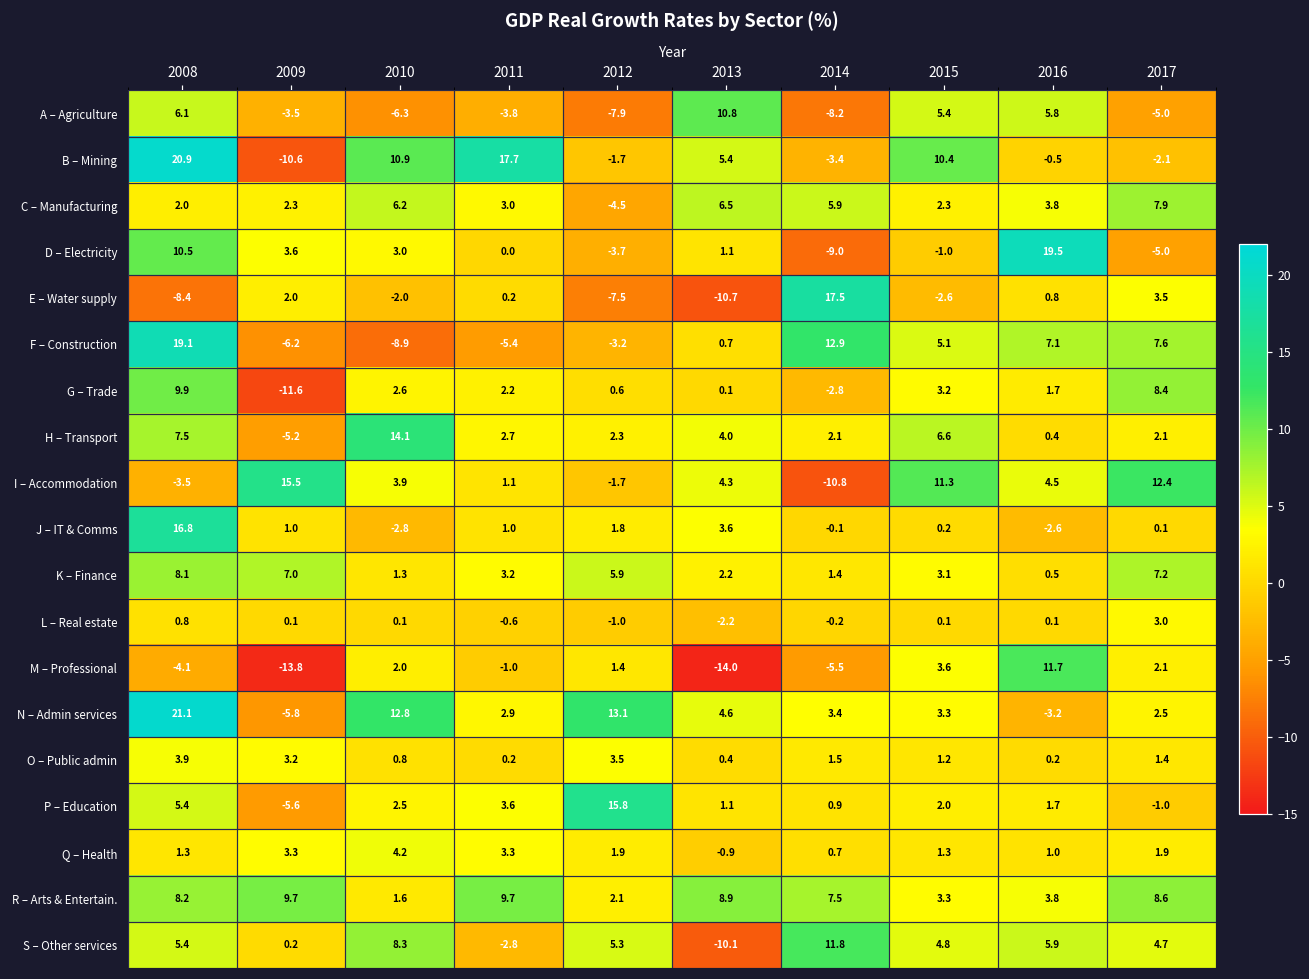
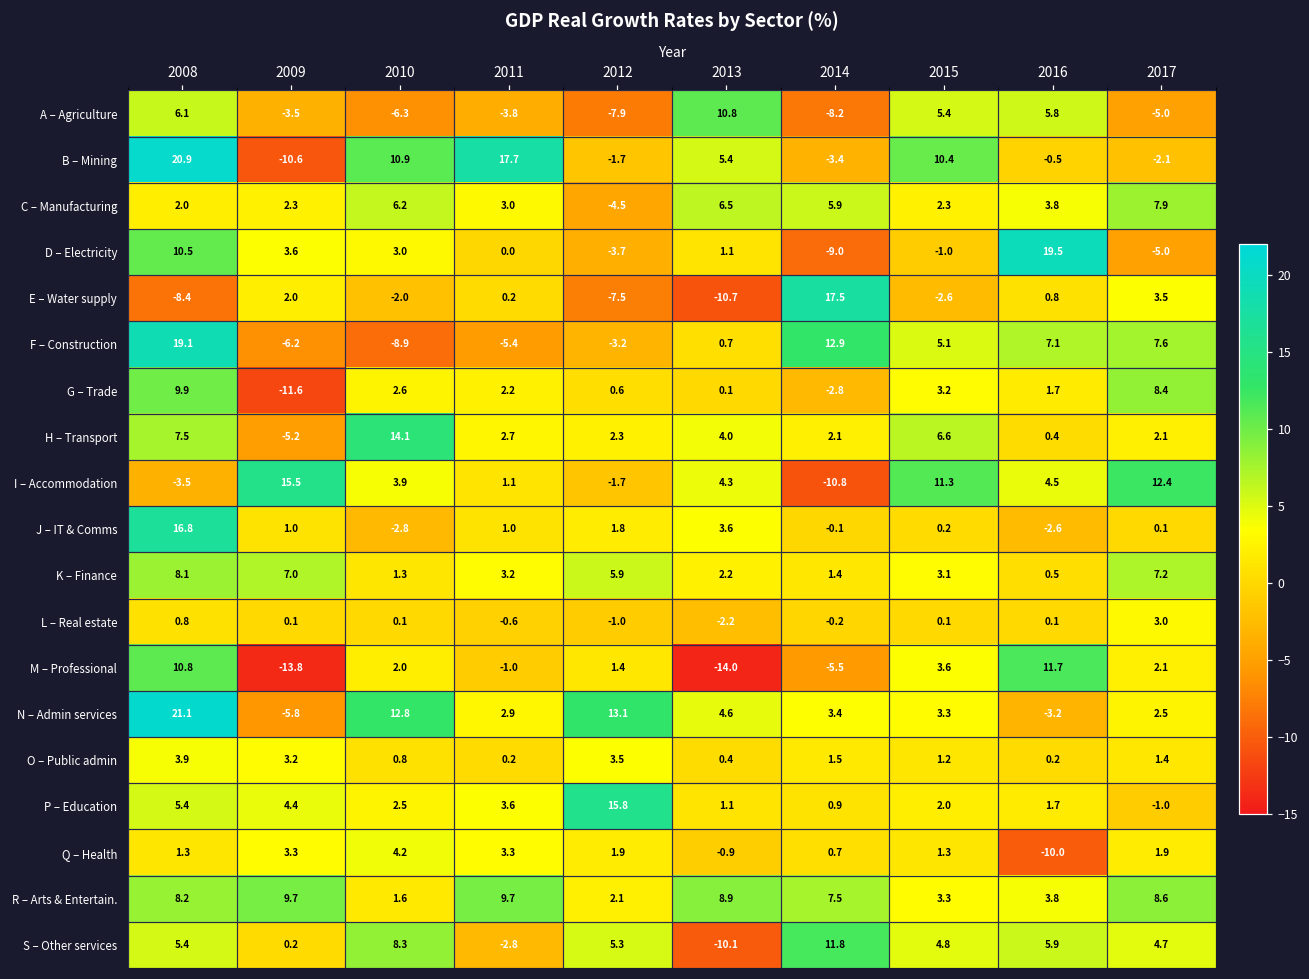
  {
    "A – Agriculture": {
      "2008": 6.1,
      "2009": -3.5,
      "2010": -6.3,
      "2011": -3.8,
      "2012": -7.9,
      "2013": 10.8,
      "2014": -8.2,
      "2015": 5.4,
      "2016": 5.8,
      "2017": -5.0
    },
    "B – Mining": {
      "2008": 20.9,
      "2009": -10.6,
      "2010": 10.9,
      "2011": 17.7,
      "2012": -1.7,
      "2013": 5.4,
      "2014": -3.4,
      "2015": 10.4,
      "2016": -0.5,
      "2017": -2.1
    },
    "C – Manufacturing": {
      "2008": 2.0,
      "2009": 2.3,
      "2010": 6.2,
      "2011": 3.0,
      "2012": -4.5,
      "2013": 6.5,
      "2014": 5.9,
      "2015": 2.3,
      "2016": 3.8,
      "2017": 7.9
    },
    "D – Electricity": {
      "2008": 10.5,
      "2009": 3.6,
      "2010": 3.0,
      "2011": 0.0,
      "2012": -3.7,
      "2013": 1.1,
      "2014": -9.0,
      "2015": -1.0,
      "2016": 19.5,
      "2017": -5.0
    },
    "E – Water supply": {
      "2008": -8.4,
      "2009": 2.0,
      "2010": -2.0,
      "2011": 0.2,
      "2012": -7.5,
      "2013": -10.7,
      "2014": 17.5,
      "2015": -2.6,
      "2016": 0.8,
      "2017": 3.5
    },
    "F – Construction": {
      "2008": 19.1,
      "2009": -6.2,
      "2010": -8.9,
      "2011": -5.4,
      "2012": -3.2,
      "2013": 0.7,
      "2014": 12.9,
      "2015": 5.1,
      "2016": 7.1,
      "2017": 7.6
    },
    "G – Trade": {
      "2008": 9.9,
      "2009": -11.6,
      "2010": 2.6,
      "2011": 2.2,
      "2012": 0.6,
      "2013": 0.1,
      "2014": -2.8,
      "2015": 3.2,
      "2016": 1.7,
      "2017": 8.4
    },
    "H – Transport": {
      "2008": 7.5,
      "2009": -5.2,
      "2010": 14.1,
      "2011": 2.7,
      "2012": 2.3,
      "2013": 4.0,
      "2014": 2.1,
      "2015": 6.6,
      "2016": 0.4,
      "2017": 2.1
    },
    "I – Accommodation": {
      "2008": -3.5,
      "2009": 15.5,
      "2010": 3.9,
      "2011": 1.1,
      "2012": -1.7,
      "2013": 4.3,
      "2014": -10.8,
      "2015": 11.3,
      "2016": 4.5,
      "2017": 12.4
    },
    "J – IT & Comms": {
      "2008": 16.8,
      "2009": 1.0,
      "2010": -2.8,
      "2011": 1.0,
      "2012": 1.8,
      "2013": 3.6,
      "2014": -0.1,
      "2015": 0.2,
      "2016": -2.6,
      "2017": 0.1
    },
    "K – Finance": {
      "2008": 8.1,
      "2009": 7.0,
      "2010": 1.3,
      "2011": 3.2,
      "2012": 5.9,
      "2013": 2.2,
      "2014": 1.4,
      "2015": 3.1,
      "2016": 0.5,
      "2017": 7.2
    },
    "L – Real estate": {
      "2008": 0.8,
      "2009": 0.1,
      "2010": 0.1,
      "2011": -0.6,
      "2012": -1.0,
      "2013": -2.2,
      "2014": -0.2,
      "2015": 0.1,
      "2016": 0.1,
      "2017": 3.0
    },
    "M – Professional": {
-     "2008": -4.1,
+     "2008": 10.8,
      "2009": -13.8,
      "2010": 2.0,
      "2011": -1.0,
      "2012": 1.4,
      "2013": -14.0,
      "2014": -5.5,
      "2015": 3.6,
      "2016": 11.7,
      "2017": 2.1
    },
    "N – Admin services": {
      "2008": 21.1,
      "2009": -5.8,
      "2010": 12.8,
      "2011": 2.9,
      "2012": 13.1,
      "2013": 4.6,
      "2014": 3.4,
      "2015": 3.3,
      "2016": -3.2,
      "2017": 2.5
    },
    "O – Public admin": {
      "2008": 3.9,
      "2009": 3.2,
      "2010": 0.8,
      "2011": 0.2,
      "2012": 3.5,
      "2013": 0.4,
      "2014": 1.5,
      "2015": 1.2,
      "2016": 0.2,
      "2017": 1.4
    },
    "P – Education": {
      "2008": 5.4,
-     "2009": -5.6,
+     "2009": 4.4,
      "2010": 2.5,
      "2011": 3.6,
      "2012": 15.8,
      "2013": 1.1,
      "2014": 0.9,
      "2015": 2.0,
      "2016": 1.7,
      "2017": -1.0
    },
    "Q – Health": {
      "2008": 1.3,
      "2009": 3.3,
      "2010": 4.2,
      "2011": 3.3,
      "2012": 1.9,
      "2013": -0.9,
      "2014": 0.7,
      "2015": 1.3,
-     "2016": 1.0,
+     "2016": -10.0,
      "2017": 1.9
    },
    "R – Arts & Entertain.": {
      "2008": 8.2,
      "2009": 9.7,
      "2010": 1.6,
      "2011": 9.7,
      "2012": 2.1,
      "2013": 8.9,
      "2014": 7.5,
      "2015": 3.3,
      "2016": 3.8,
      "2017": 8.6
    },
    "S – Other services": {
      "2008": 5.4,
      "2009": 0.2,
      "2010": 8.3,
      "2011": -2.8,
      "2012": 5.3,
      "2013": -10.1,
      "2014": 11.8,
      "2015": 4.8,
      "2016": 5.9,
      "2017": 4.7
    }
  }
